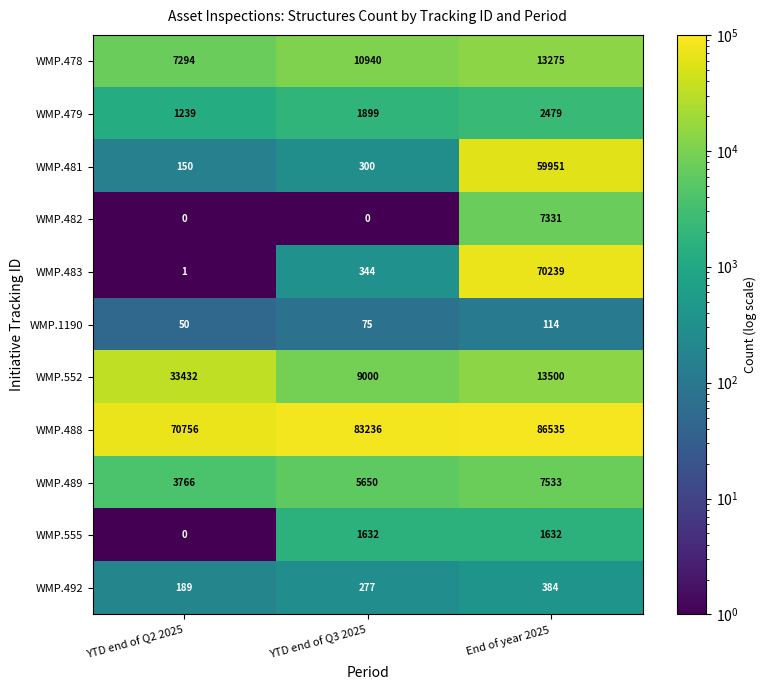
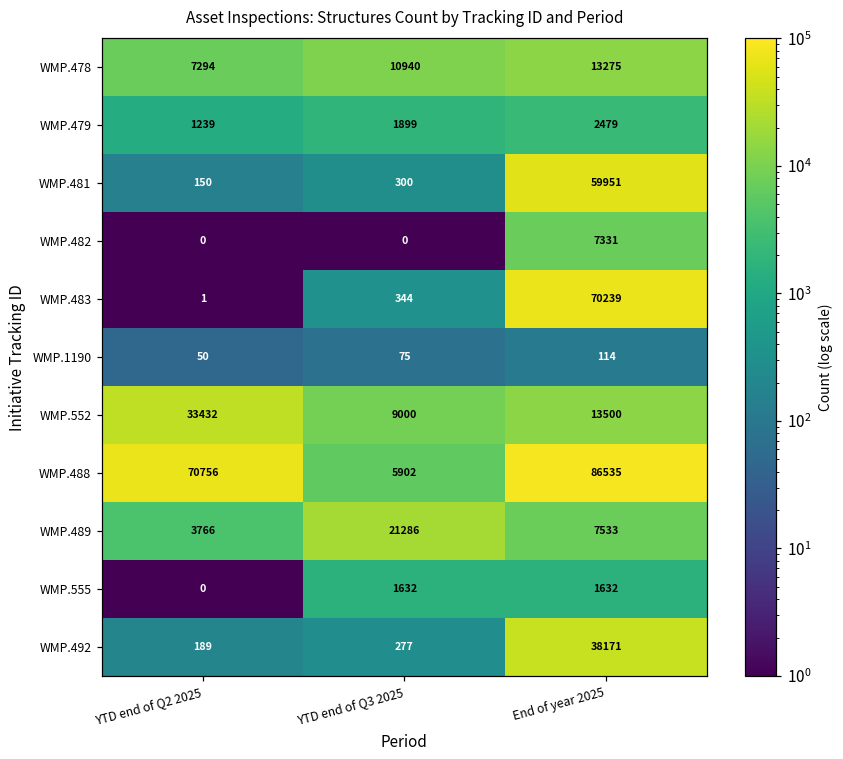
  {
    "WMP.478": {
      "YTD end of Q2 2025": 7294,
      "YTD end of Q3 2025": 10940,
      "End of year 2025": 13275
    },
    "WMP.479": {
      "YTD end of Q2 2025": 1239,
      "YTD end of Q3 2025": 1899,
      "End of year 2025": 2479
    },
    "WMP.481": {
      "YTD end of Q2 2025": 150,
      "YTD end of Q3 2025": 300,
      "End of year 2025": 59951
    },
    "WMP.482": {
      "YTD end of Q2 2025": 0,
      "YTD end of Q3 2025": 0,
      "End of year 2025": 7331
    },
    "WMP.483": {
      "YTD end of Q2 2025": 1,
      "YTD end of Q3 2025": 344,
      "End of year 2025": 70239
    },
    "WMP.1190": {
      "YTD end of Q2 2025": 50,
      "YTD end of Q3 2025": 75,
      "End of year 2025": 114
    },
    "WMP.552": {
      "YTD end of Q2 2025": 33432,
      "YTD end of Q3 2025": 9000,
      "End of year 2025": 13500
    },
    "WMP.488": {
      "YTD end of Q2 2025": 70756,
-     "YTD end of Q3 2025": 83236,
+     "YTD end of Q3 2025": 5902,
      "End of year 2025": 86535
    },
    "WMP.489": {
      "YTD end of Q2 2025": 3766,
-     "YTD end of Q3 2025": 5650,
+     "YTD end of Q3 2025": 21286,
      "End of year 2025": 7533
    },
    "WMP.555": {
      "YTD end of Q2 2025": 0,
      "YTD end of Q3 2025": 1632,
      "End of year 2025": 1632
    },
    "WMP.492": {
      "YTD end of Q2 2025": 189,
      "YTD end of Q3 2025": 277,
-     "End of year 2025": 384
+     "End of year 2025": 38171
    }
  }
